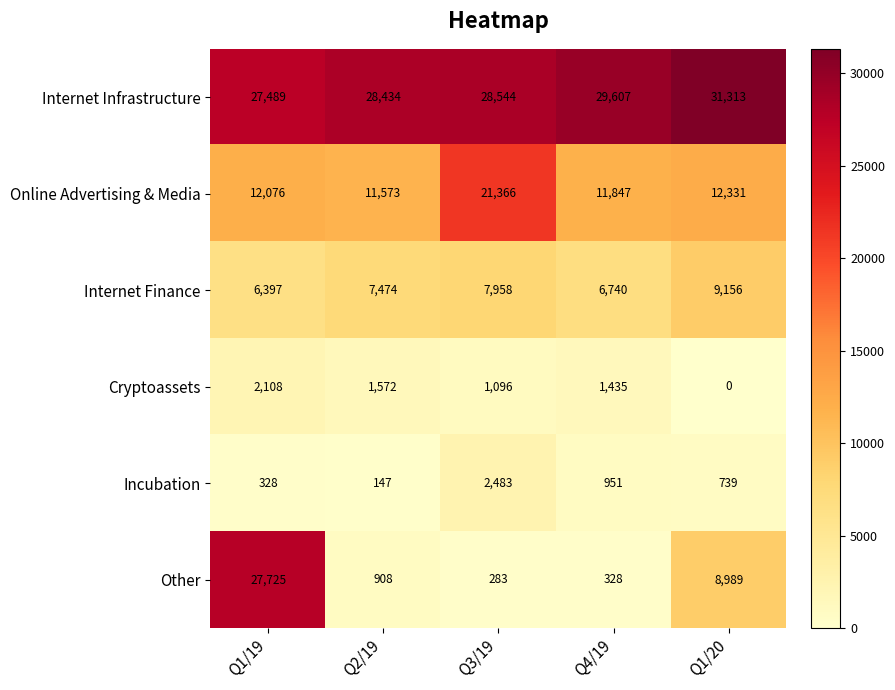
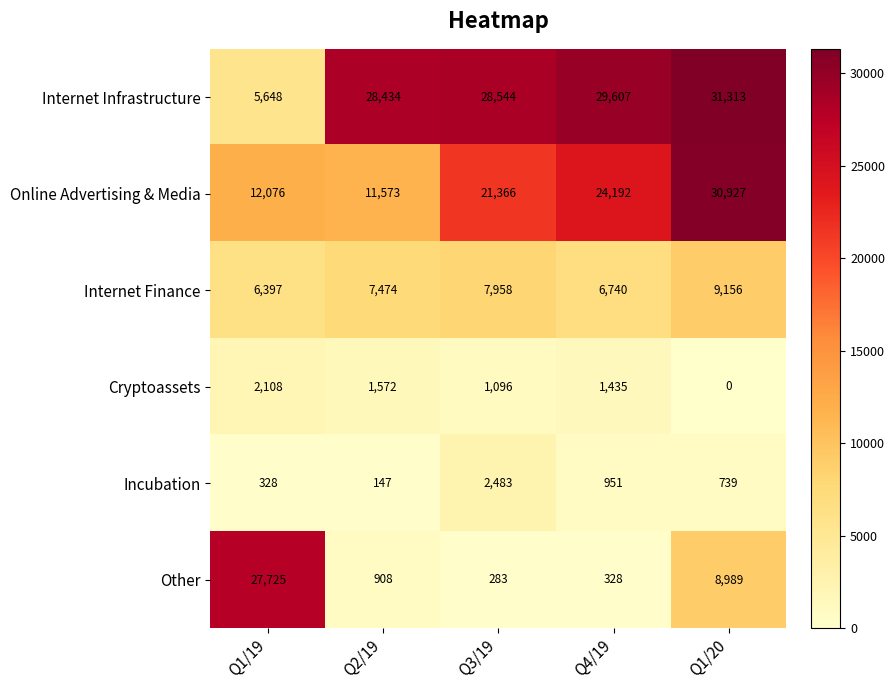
  {
    "Internet Infrastructure": {
-     "Q1/19": "27,489",
+     "Q1/19": "5,648",
      "Q2/19": "28,434",
      "Q3/19": "28,544",
      "Q4/19": "29,607",
      "Q1/20": "31,313"
    },
    "Online Advertising & Media": {
      "Q1/19": "12,076",
      "Q2/19": "11,573",
      "Q3/19": "21,366",
-     "Q4/19": "11,847",
-     "Q1/20": "12,331"
+     "Q4/19": "24,192",
+     "Q1/20": "30,927"
    },
    "Internet Finance": {
      "Q1/19": "6,397",
      "Q2/19": "7,474",
      "Q3/19": "7,958",
      "Q4/19": "6,740",
      "Q1/20": "9,156"
    },
    "Cryptoassets": {
      "Q1/19": "2,108",
      "Q2/19": "1,572",
      "Q3/19": "1,096",
      "Q4/19": "1,435",
      "Q1/20": "0"
    },
    "Incubation": {
      "Q1/19": "328",
      "Q2/19": "147",
      "Q3/19": "2,483",
      "Q4/19": "951",
      "Q1/20": "739"
    },
    "Other": {
      "Q1/19": "27,725",
      "Q2/19": "908",
      "Q3/19": "283",
      "Q4/19": "328",
      "Q1/20": "8,989"
    }
  }
